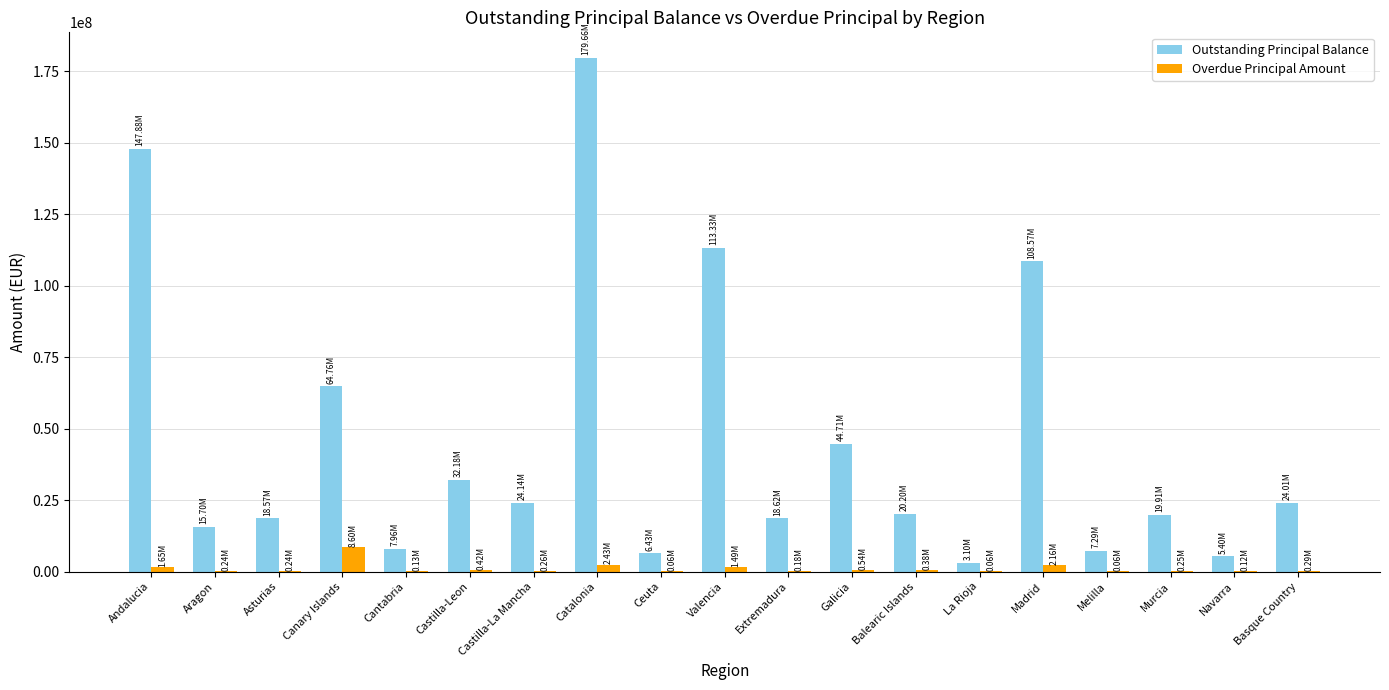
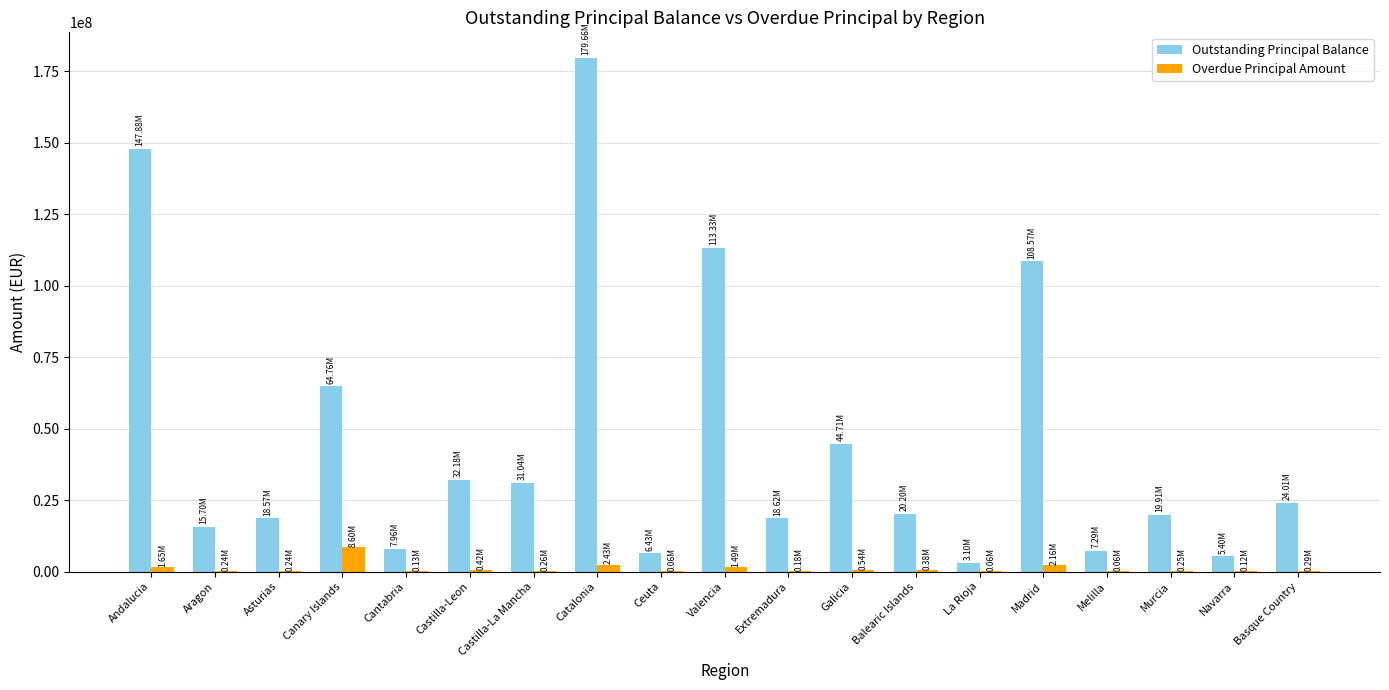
  {
    "Outstanding Principal Balance": {
      "Andalucia": "147.88M",
      "Aragon": "15.70M",
      "Asturias": "18.57M",
      "Canary Islands": "64.76M",
      "Cantabria": "7.96M",
      "Castilla-Leon": "32.18M",
-     "Castilla-La Mancha": "24.14M",
+     "Castilla-La Mancha": "31.04M",
      "Catalonia": "179.66M",
      "Ceuta": "6.43M",
      "Valencia": "113.33M",
      "Extremadura": "18.62M",
      "Galicia": "44.71M",
      "Balearic Islands": "20.20M",
      "La Rioja": "3.10M",
      "Madrid": "108.57M",
      "Melilla": "7.29M",
      "Murcia": "19.91M",
      "Navarra": "5.40M",
      "Basque Country": "24.01M"
    },
    "Overdue Principal Amount": {
      "Andalucia": "1.65M",
      "Aragon": "0.24M",
      "Asturias": "0.24M",
      "Canary Islands": "8.60M",
      "Cantabria": "0.13M",
      "Castilla-Leon": "0.42M",
      "Castilla-La Mancha": "0.26M",
      "Catalonia": "2.43M",
      "Ceuta": "0.06M",
      "Valencia": "1.49M",
      "Extremadura": "0.18M",
      "Galicia": "0.54M",
      "Balearic Islands": "0.38M",
      "La Rioja": "0.06M",
      "Madrid": "2.16M",
      "Melilla": "0.06M",
      "Murcia": "0.25M",
      "Navarra": "0.12M",
      "Basque Country": "0.29M"
    }
  }
